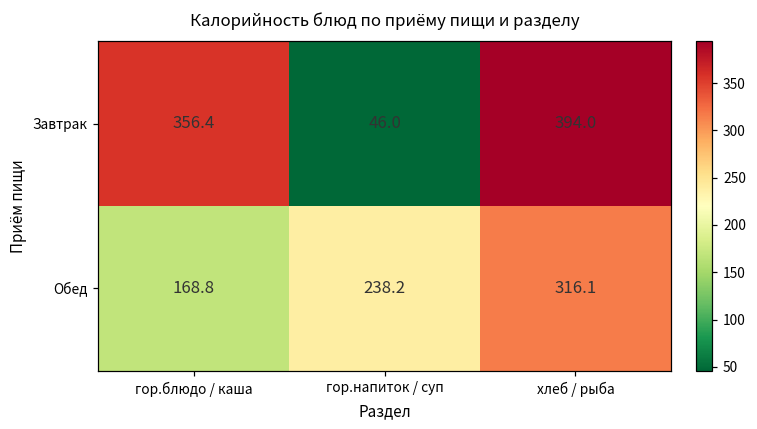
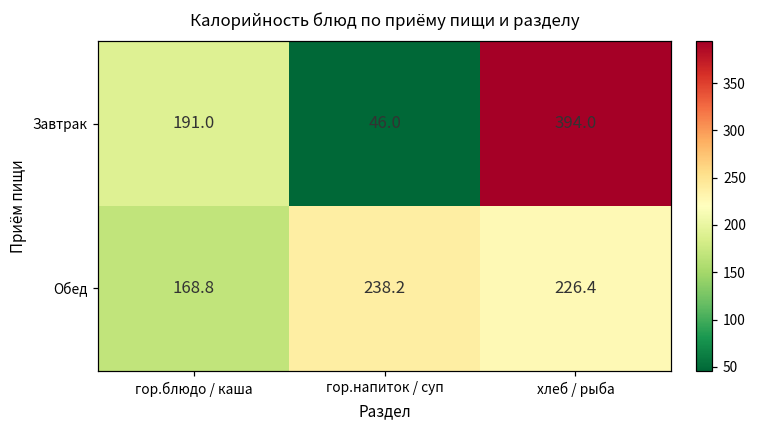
  {
    "Завтрак": {
-     "гор.блюдо / каша": 356.4,
+     "гор.блюдо / каша": 191.0,
      "гор.напиток / суп": 46.0,
      "хлеб / рыба": 394.0
    },
    "Обед": {
      "гор.блюдо / каша": 168.8,
      "гор.напиток / суп": 238.2,
-     "хлеб / рыба": 316.1
+     "хлеб / рыба": 226.4
    }
  }
